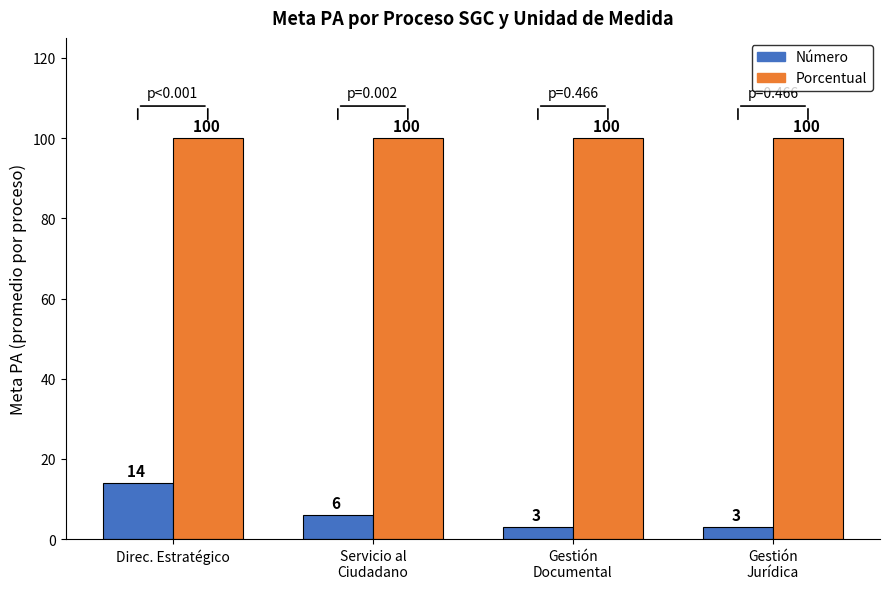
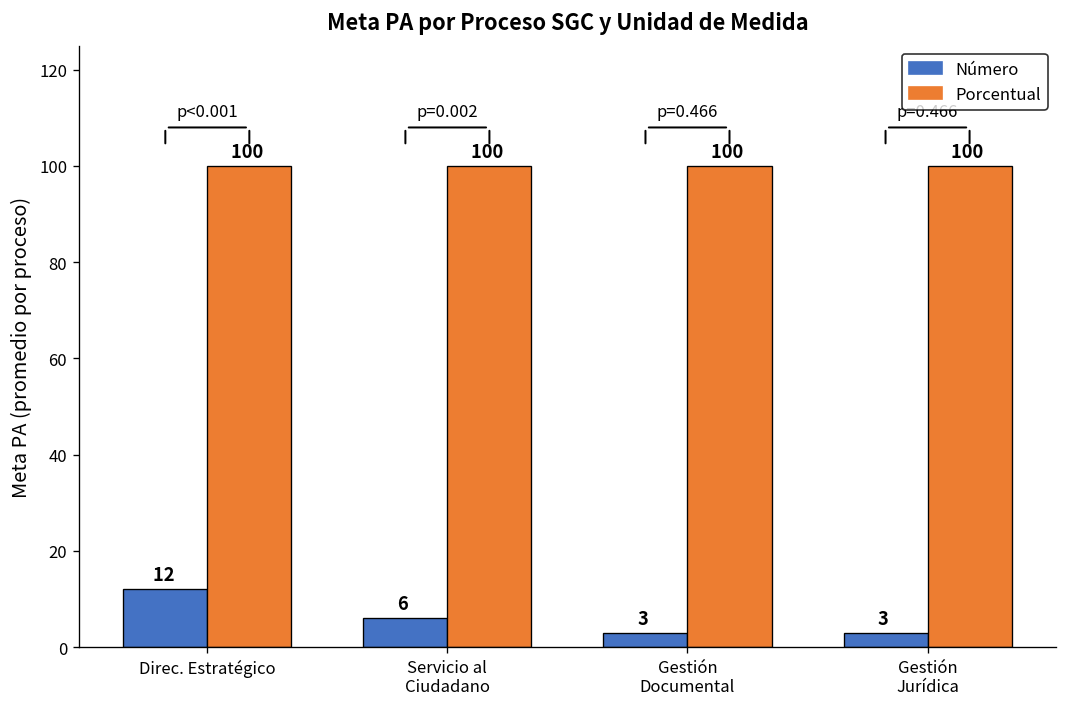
  {
    "Número": {
-     "Direc. Estratégico": 14,
+     "Direc. Estratégico": 12,
      "Servicio al Ciudadano": 6,
      "Gestión Documental": 3,
      "Gestión Jurídica": 3
    },
    "Porcentual": {
      "Direc. Estratégico": 100,
      "Servicio al Ciudadano": 100,
      "Gestión Documental": 100,
      "Gestión Jurídica": 100
    }
  }
